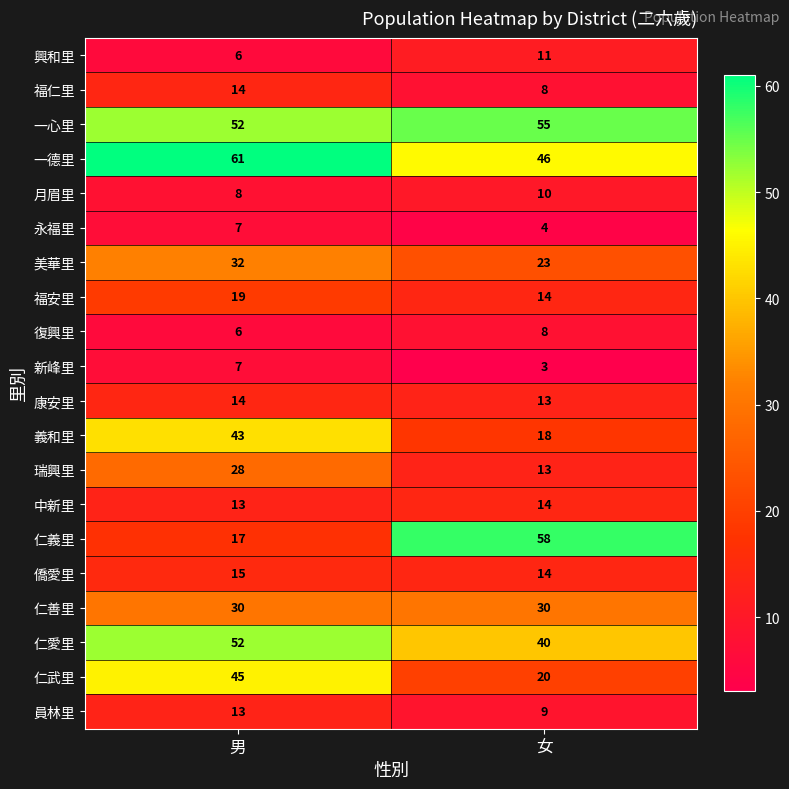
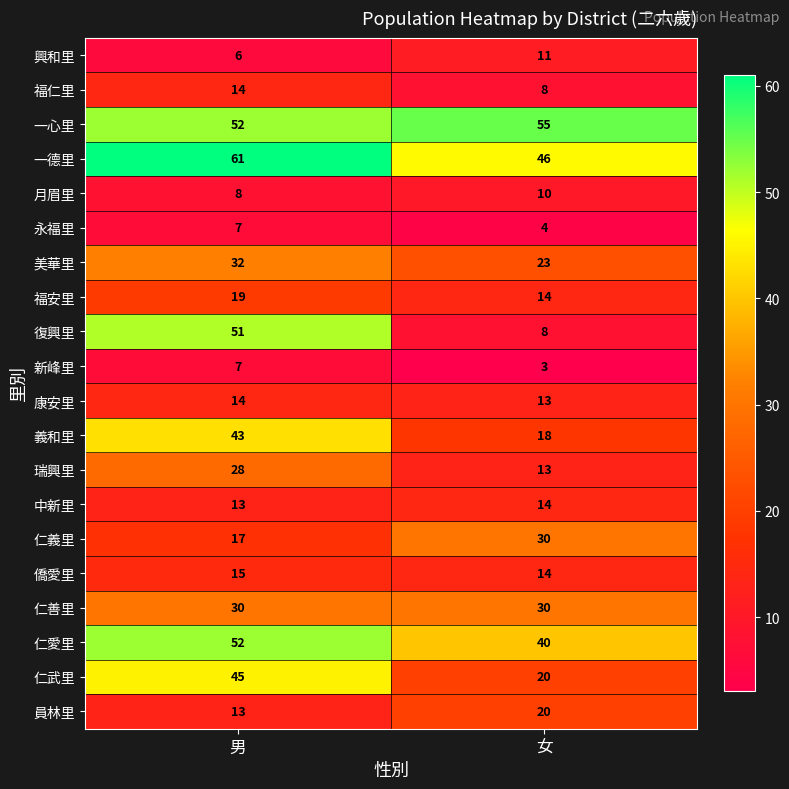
  {
    "興和里": {
      "男": 6,
      "女": 11
    },
    "福仁里": {
      "男": 14,
      "女": 8
    },
    "一心里": {
      "男": 52,
      "女": 55
    },
    "一德里": {
      "男": 61,
      "女": 46
    },
    "月眉里": {
      "男": 8,
      "女": 10
    },
    "永福里": {
      "男": 7,
      "女": 4
    },
    "美華里": {
      "男": 32,
      "女": 23
    },
    "福安里": {
      "男": 19,
      "女": 14
    },
    "復興里": {
-     "男": 6,
+     "男": 51,
      "女": 8
    },
    "新峰里": {
      "男": 7,
      "女": 3
    },
    "康安里": {
      "男": 14,
      "女": 13
    },
    "義和里": {
      "男": 43,
      "女": 18
    },
    "瑞興里": {
      "男": 28,
      "女": 13
    },
    "中新里": {
      "男": 13,
      "女": 14
    },
    "仁義里": {
      "男": 17,
-     "女": 58
+     "女": 30
    },
    "僑愛里": {
      "男": 15,
      "女": 14
    },
    "仁善里": {
      "男": 30,
      "女": 30
    },
    "仁愛里": {
      "男": 52,
      "女": 40
    },
    "仁武里": {
      "男": 45,
      "女": 20
    },
    "員林里": {
      "男": 13,
-     "女": 9
+     "女": 20
    }
  }
